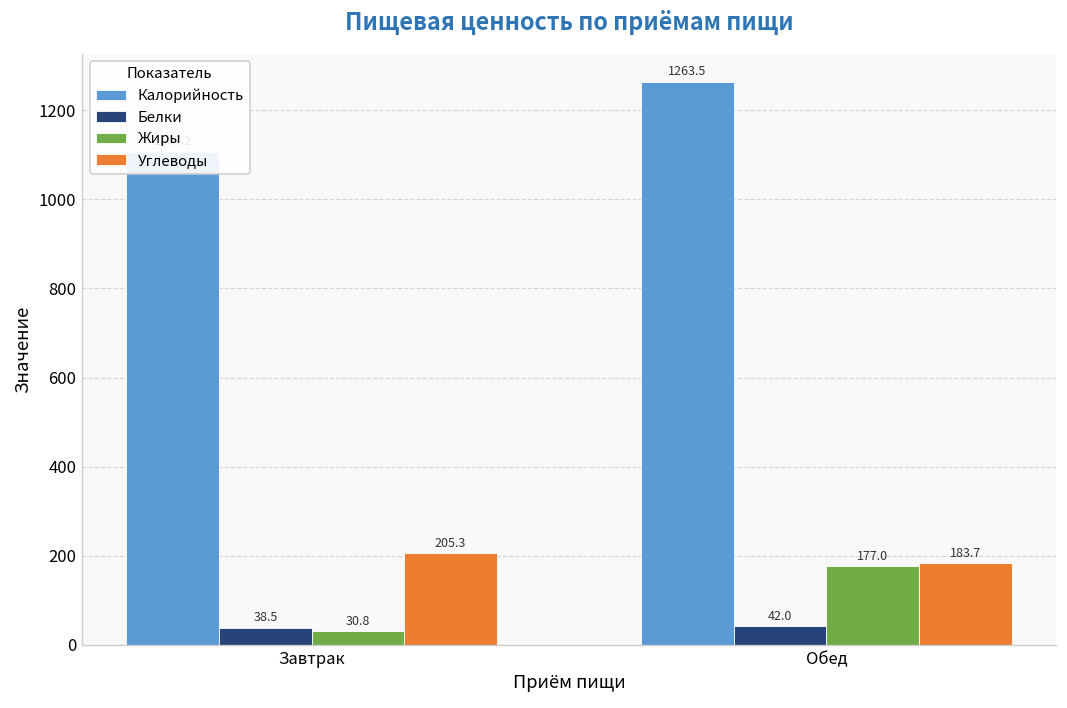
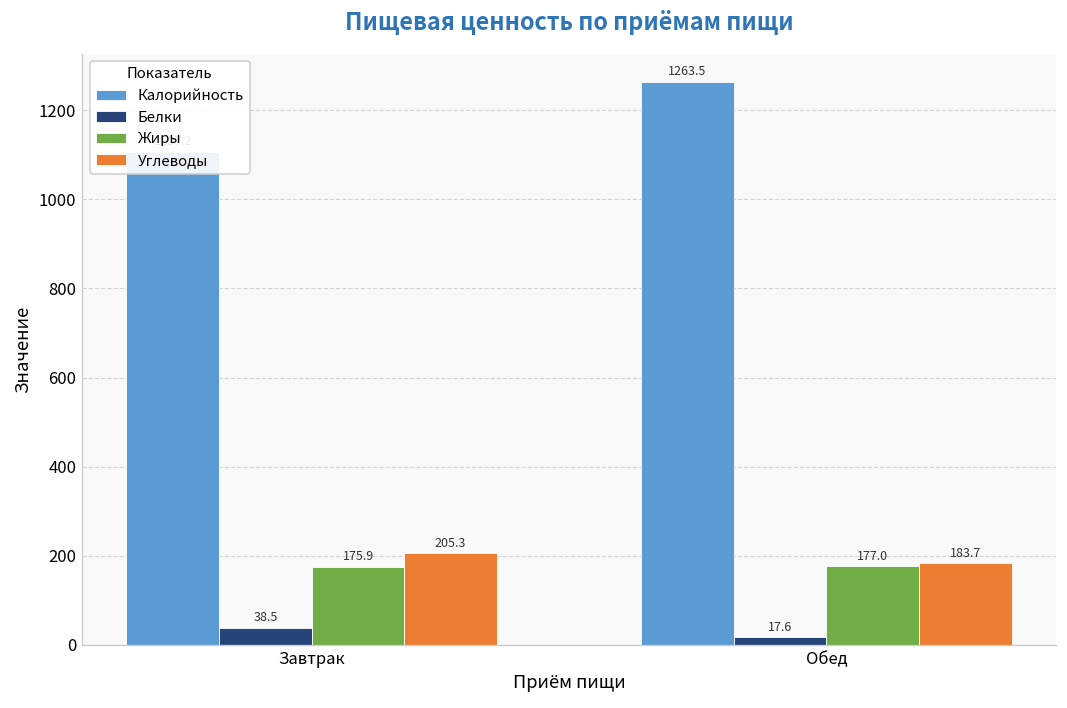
  {
    "Калорийность": {
      "Обед": 1263.5
    },
    "Белки": {
      "Завтрак": 38.5,
-     "Обед": 42.0
+     "Обед": 17.6
    },
    "Жиры": {
-     "Завтрак": 30.8,
+     "Завтрак": 175.9,
      "Обед": 177.0
    },
    "Углеводы": {
      "Завтрак": 205.3,
      "Обед": 183.7
    }
  }
